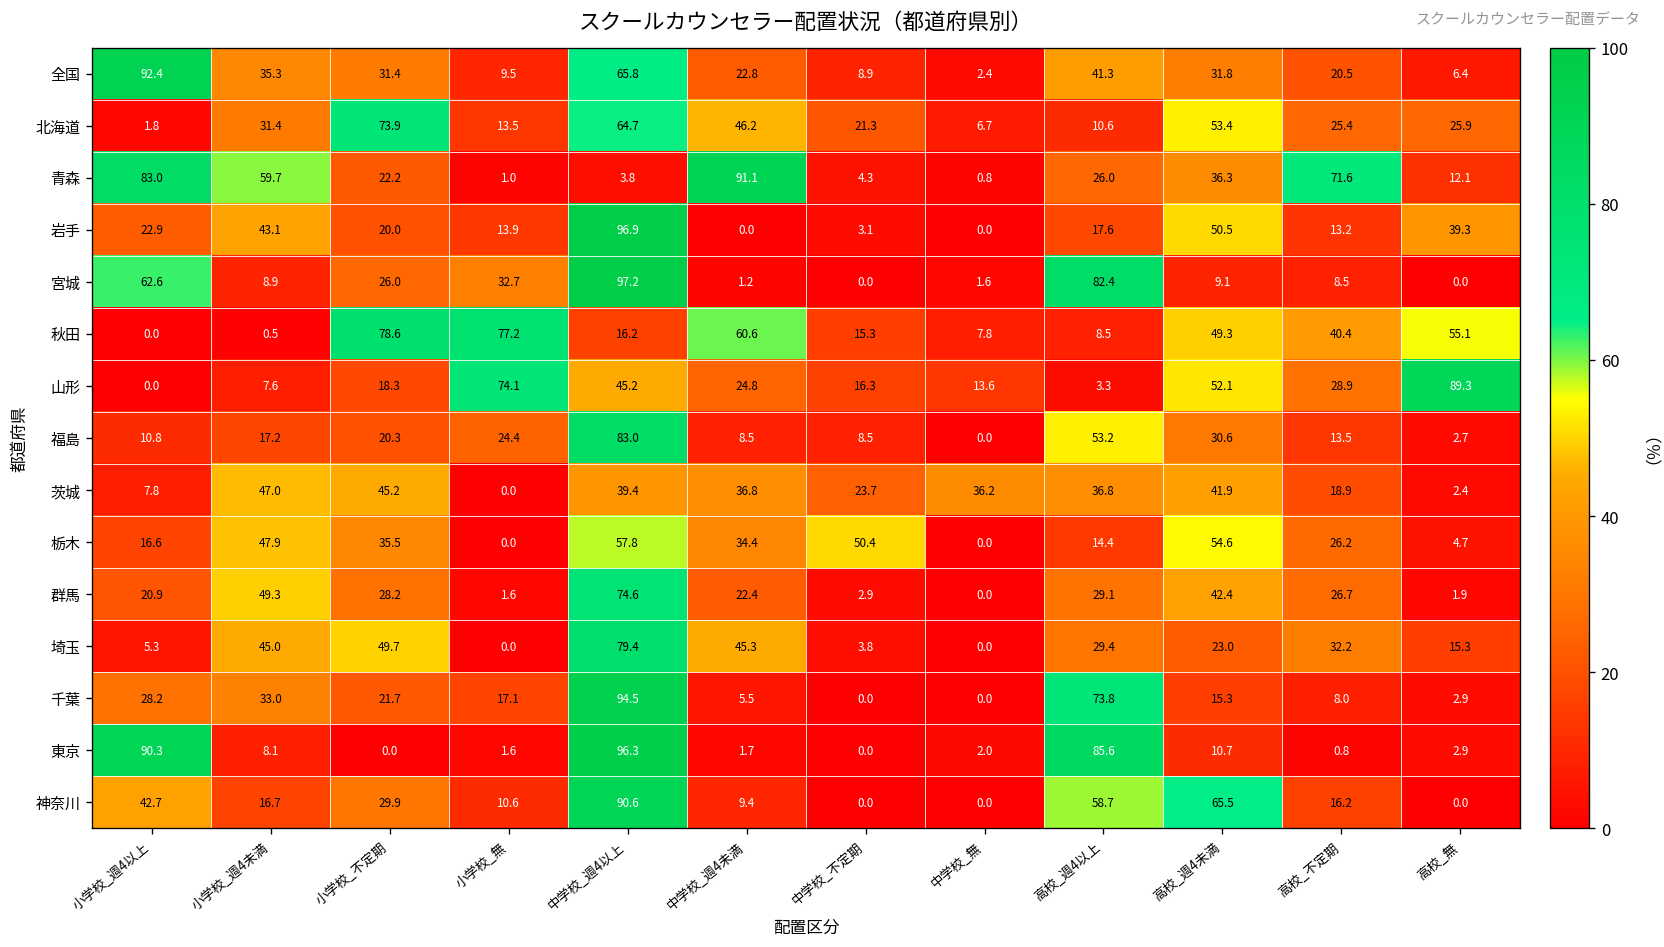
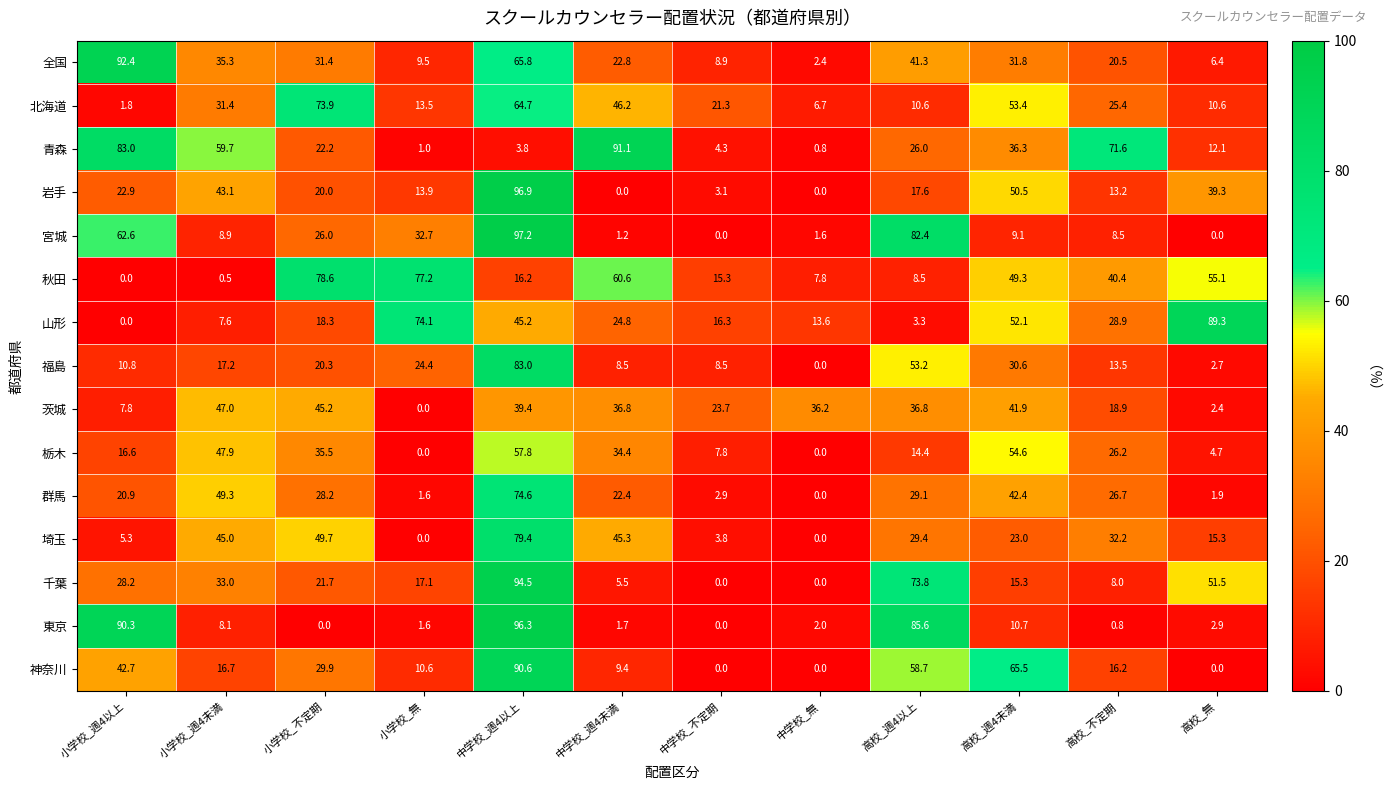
  {
    "全国": {
      "小学校_週4以上": 92.4,
      "小学校_週4未満": 35.3,
      "小学校_不定期": 31.4,
      "小学校_無": 9.5,
      "中学校_週4以上": 65.8,
      "中学校_週4未満": 22.8,
      "中学校_不定期": 8.9,
      "中学校_無": 2.4,
      "高校_週4以上": 41.3,
      "高校_週4未満": 31.8,
      "高校_不定期": 20.5,
      "高校_無": 6.4
    },
    "北海道": {
      "小学校_週4以上": 1.8,
      "小学校_週4未満": 31.4,
      "小学校_不定期": 73.9,
      "小学校_無": 13.5,
      "中学校_週4以上": 64.7,
      "中学校_週4未満": 46.2,
      "中学校_不定期": 21.3,
      "中学校_無": 6.7,
      "高校_週4以上": 10.6,
      "高校_週4未満": 53.4,
      "高校_不定期": 25.4,
-     "高校_無": 25.9
+     "高校_無": 10.6
    },
    "青森": {
      "小学校_週4以上": 83.0,
      "小学校_週4未満": 59.7,
      "小学校_不定期": 22.2,
      "小学校_無": 1.0,
      "中学校_週4以上": 3.8,
      "中学校_週4未満": 91.1,
      "中学校_不定期": 4.3,
      "中学校_無": 0.8,
      "高校_週4以上": 26.0,
      "高校_週4未満": 36.3,
      "高校_不定期": 71.6,
      "高校_無": 12.1
    },
    "岩手": {
      "小学校_週4以上": 22.9,
      "小学校_週4未満": 43.1,
      "小学校_不定期": 20.0,
      "小学校_無": 13.9,
      "中学校_週4以上": 96.9,
      "中学校_週4未満": 0.0,
      "中学校_不定期": 3.1,
      "中学校_無": 0.0,
      "高校_週4以上": 17.6,
      "高校_週4未満": 50.5,
      "高校_不定期": 13.2,
      "高校_無": 39.3
    },
    "宮城": {
      "小学校_週4以上": 62.6,
      "小学校_週4未満": 8.9,
      "小学校_不定期": 26.0,
      "小学校_無": 32.7,
      "中学校_週4以上": 97.2,
      "中学校_週4未満": 1.2,
      "中学校_不定期": 0.0,
      "中学校_無": 1.6,
      "高校_週4以上": 82.4,
      "高校_週4未満": 9.1,
      "高校_不定期": 8.5,
      "高校_無": 0.0
    },
    "秋田": {
      "小学校_週4以上": 0.0,
      "小学校_週4未満": 0.5,
      "小学校_不定期": 78.6,
      "小学校_無": 77.2,
      "中学校_週4以上": 16.2,
      "中学校_週4未満": 60.6,
      "中学校_不定期": 15.3,
      "中学校_無": 7.8,
      "高校_週4以上": 8.5,
      "高校_週4未満": 49.3,
      "高校_不定期": 40.4,
      "高校_無": 55.1
    },
    "山形": {
      "小学校_週4以上": 0.0,
      "小学校_週4未満": 7.6,
      "小学校_不定期": 18.3,
      "小学校_無": 74.1,
      "中学校_週4以上": 45.2,
      "中学校_週4未満": 24.8,
      "中学校_不定期": 16.3,
      "中学校_無": 13.6,
      "高校_週4以上": 3.3,
      "高校_週4未満": 52.1,
      "高校_不定期": 28.9,
      "高校_無": 89.3
    },
    "福島": {
      "小学校_週4以上": 10.8,
      "小学校_週4未満": 17.2,
      "小学校_不定期": 20.3,
      "小学校_無": 24.4,
      "中学校_週4以上": 83.0,
      "中学校_週4未満": 8.5,
      "中学校_不定期": 8.5,
      "中学校_無": 0.0,
      "高校_週4以上": 53.2,
      "高校_週4未満": 30.6,
      "高校_不定期": 13.5,
      "高校_無": 2.7
    },
    "茨城": {
      "小学校_週4以上": 7.8,
      "小学校_週4未満": 47.0,
      "小学校_不定期": 45.2,
      "小学校_無": 0.0,
      "中学校_週4以上": 39.4,
      "中学校_週4未満": 36.8,
      "中学校_不定期": 23.7,
      "中学校_無": 36.2,
      "高校_週4以上": 36.8,
      "高校_週4未満": 41.9,
      "高校_不定期": 18.9,
      "高校_無": 2.4
    },
    "栃木": {
      "小学校_週4以上": 16.6,
      "小学校_週4未満": 47.9,
      "小学校_不定期": 35.5,
      "小学校_無": 0.0,
      "中学校_週4以上": 57.8,
      "中学校_週4未満": 34.4,
-     "中学校_不定期": 50.4,
+     "中学校_不定期": 7.8,
      "中学校_無": 0.0,
      "高校_週4以上": 14.4,
      "高校_週4未満": 54.6,
      "高校_不定期": 26.2,
      "高校_無": 4.7
    },
    "群馬": {
      "小学校_週4以上": 20.9,
      "小学校_週4未満": 49.3,
      "小学校_不定期": 28.2,
      "小学校_無": 1.6,
      "中学校_週4以上": 74.6,
      "中学校_週4未満": 22.4,
      "中学校_不定期": 2.9,
      "中学校_無": 0.0,
      "高校_週4以上": 29.1,
      "高校_週4未満": 42.4,
      "高校_不定期": 26.7,
      "高校_無": 1.9
    },
    "埼玉": {
      "小学校_週4以上": 5.3,
      "小学校_週4未満": 45.0,
      "小学校_不定期": 49.7,
      "小学校_無": 0.0,
      "中学校_週4以上": 79.4,
      "中学校_週4未満": 45.3,
      "中学校_不定期": 3.8,
      "中学校_無": 0.0,
      "高校_週4以上": 29.4,
      "高校_週4未満": 23.0,
      "高校_不定期": 32.2,
      "高校_無": 15.3
    },
    "千葉": {
      "小学校_週4以上": 28.2,
      "小学校_週4未満": 33.0,
      "小学校_不定期": 21.7,
      "小学校_無": 17.1,
      "中学校_週4以上": 94.5,
      "中学校_週4未満": 5.5,
      "中学校_不定期": 0.0,
      "中学校_無": 0.0,
      "高校_週4以上": 73.8,
      "高校_週4未満": 15.3,
      "高校_不定期": 8.0,
-     "高校_無": 2.9
+     "高校_無": 51.5
    },
    "東京": {
      "小学校_週4以上": 90.3,
      "小学校_週4未満": 8.1,
      "小学校_不定期": 0.0,
      "小学校_無": 1.6,
      "中学校_週4以上": 96.3,
      "中学校_週4未満": 1.7,
      "中学校_不定期": 0.0,
      "中学校_無": 2.0,
      "高校_週4以上": 85.6,
      "高校_週4未満": 10.7,
      "高校_不定期": 0.8,
      "高校_無": 2.9
    },
    "神奈川": {
      "小学校_週4以上": 42.7,
      "小学校_週4未満": 16.7,
      "小学校_不定期": 29.9,
      "小学校_無": 10.6,
      "中学校_週4以上": 90.6,
      "中学校_週4未満": 9.4,
      "中学校_不定期": 0.0,
      "中学校_無": 0.0,
      "高校_週4以上": 58.7,
      "高校_週4未満": 65.5,
      "高校_不定期": 16.2,
      "高校_無": 0.0
    }
  }
